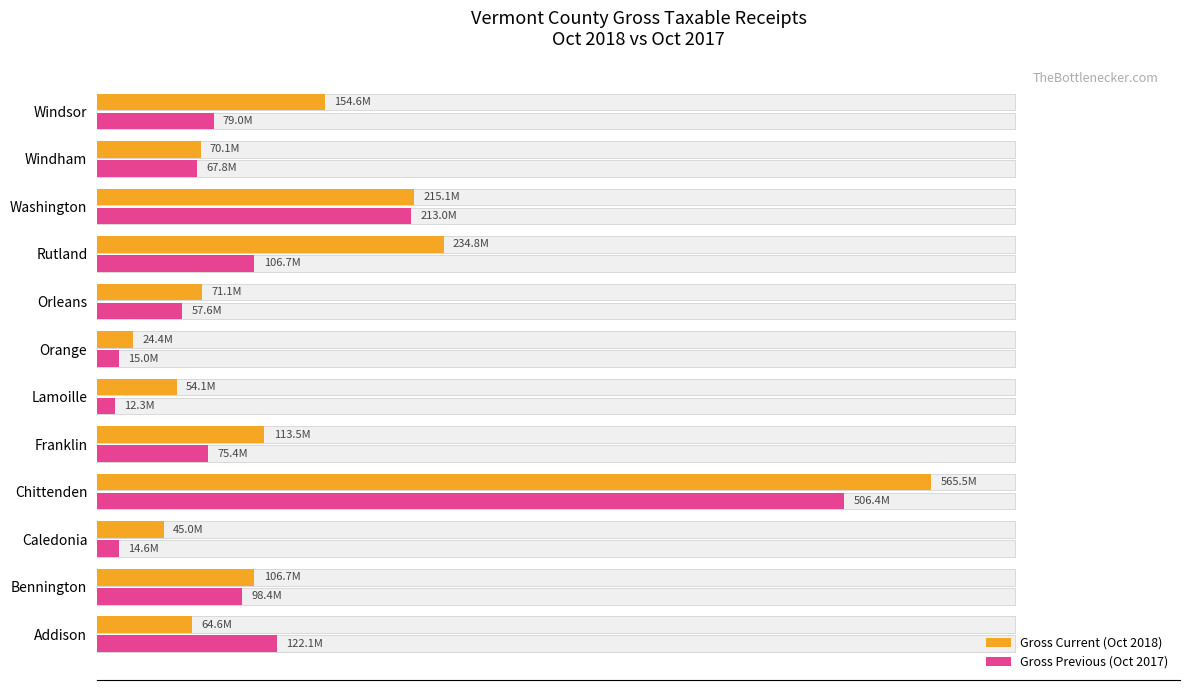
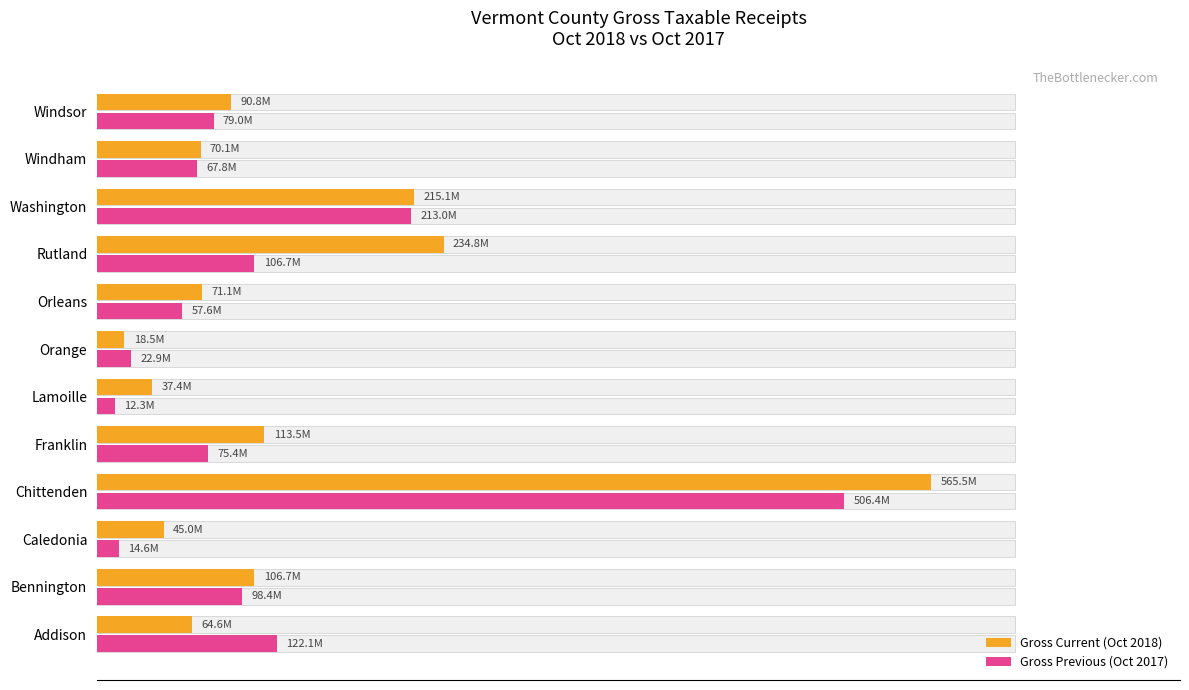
  {
    "Gross Current (Oct 2018)": {
-     "Windsor": "154.6M",
-     "Orange": "24.4M",
-     "Lamoille": "54.1M"
+     "Windsor": "90.8M",
+     "Orange": "18.5M",
+     "Lamoille": "37.4M"
    },
    "Gross Previous (Oct 2017)": {
-     "Orange": "15.0M"
+     "Orange": "22.9M"
    }
  }
